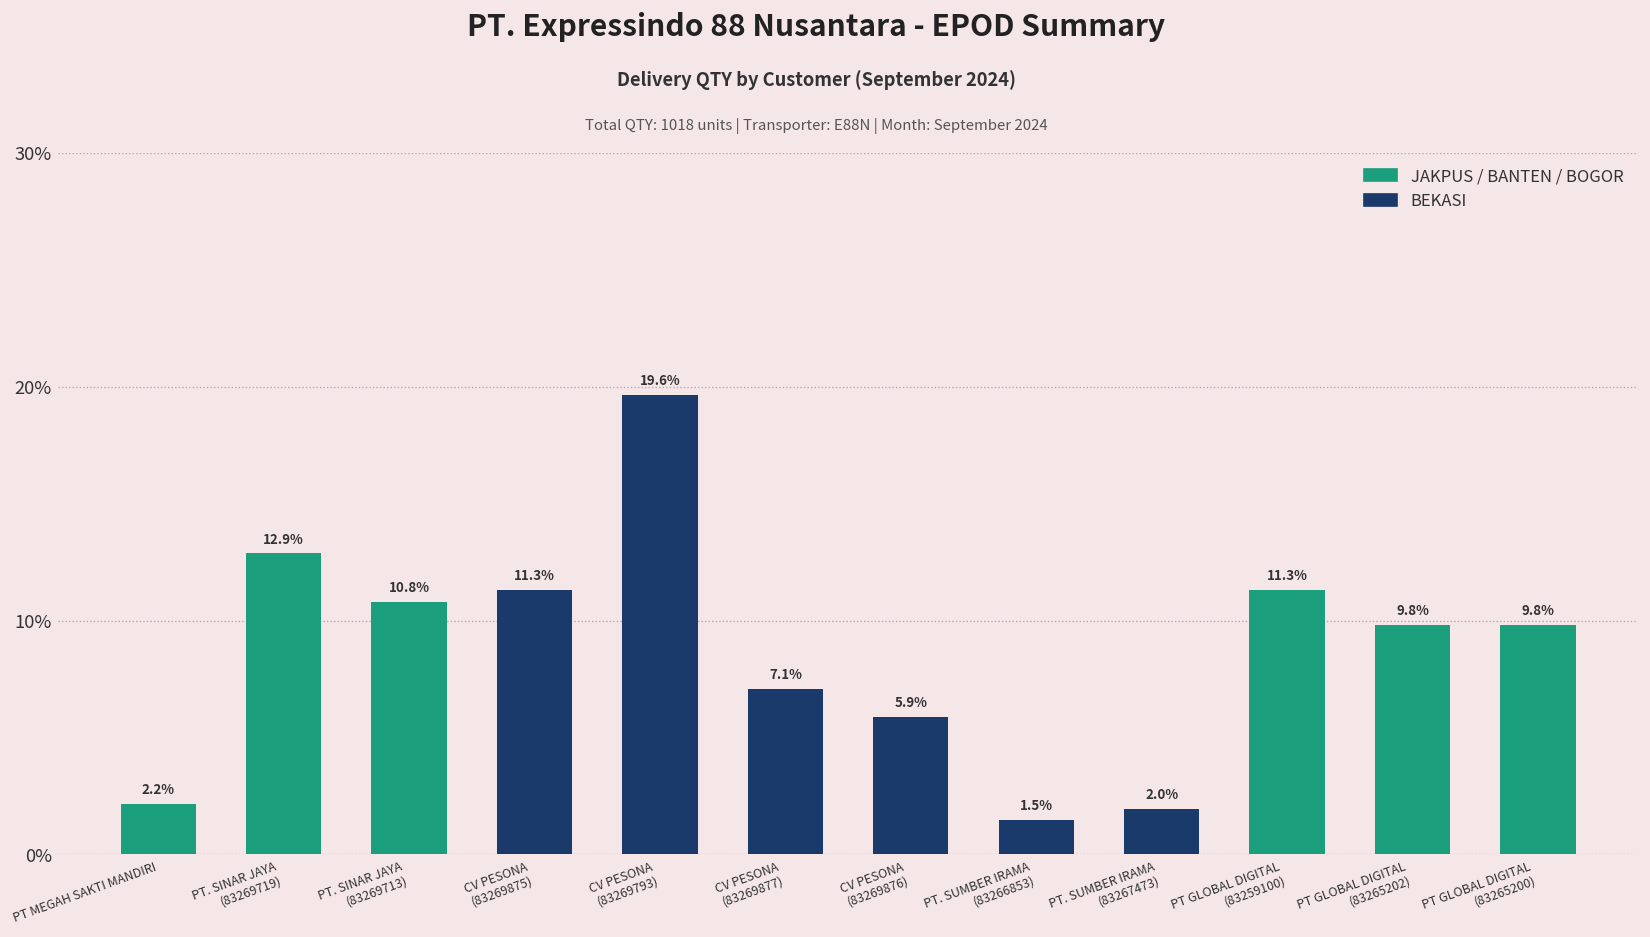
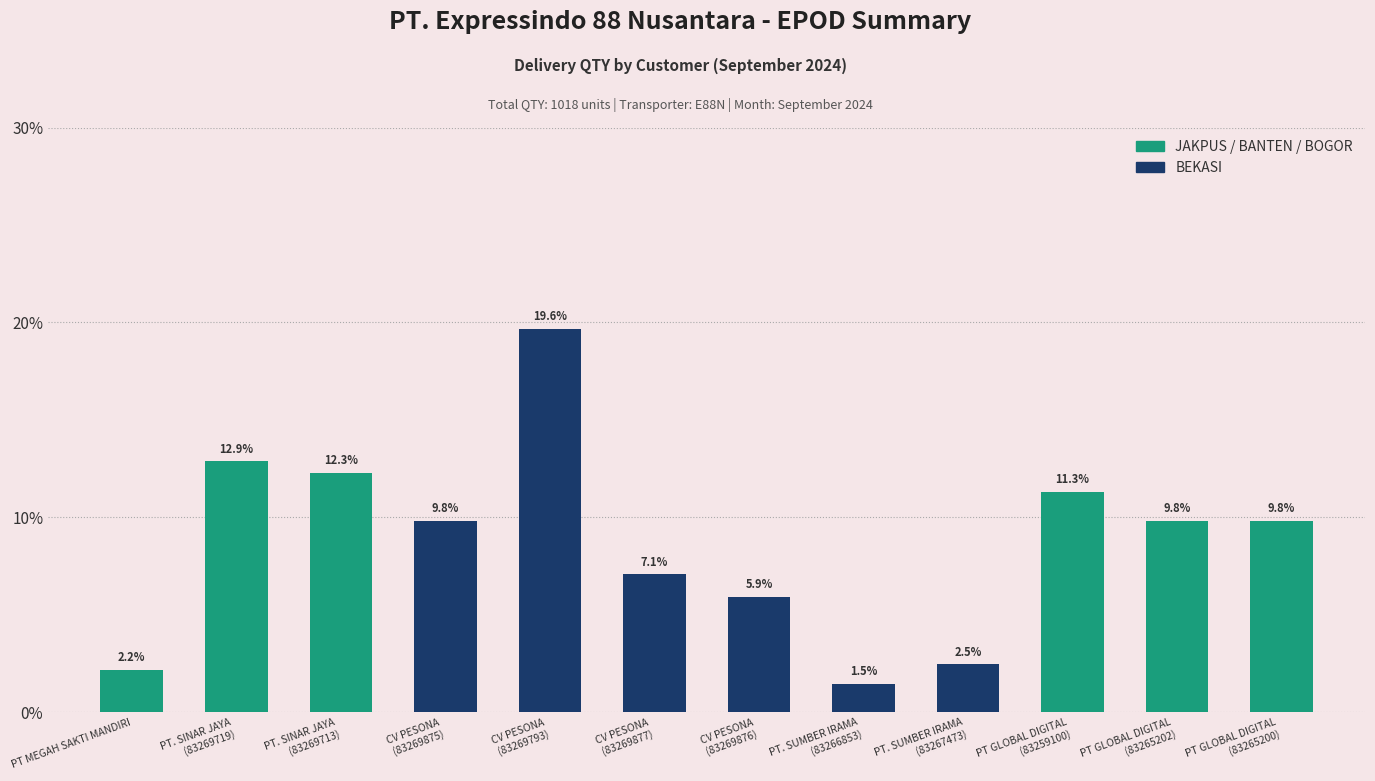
  {
    "PT MEGAH SAKTI MANDIRI": "2.2%",
    "PT. SINAR JAYA (83269719)": "12.9%",
-   "PT. SINAR JAYA (83269713)": "10.8%",
-   "CV PESONA (83269875)": "11.3%",
+   "PT. SINAR JAYA (83269713)": "12.3%",
+   "CV PESONA (83269875)": "9.8%",
    "CV PESONA (83269793)": "19.6%",
    "CV PESONA (83269877)": "7.1%",
    "CV PESONA (83269876)": "5.9%",
    "PT. SUMBER IRAMA (83266853)": "1.5%",
-   "PT. SUMBER IRAMA (83267473)": "2.0%",
+   "PT. SUMBER IRAMA (83267473)": "2.5%",
    "PT GLOBAL DIGITAL (83259100)": "11.3%",
    "PT GLOBAL DIGITAL (83265202)": "9.8%",
    "PT GLOBAL DIGITAL (83265200)": "9.8%"
  }
